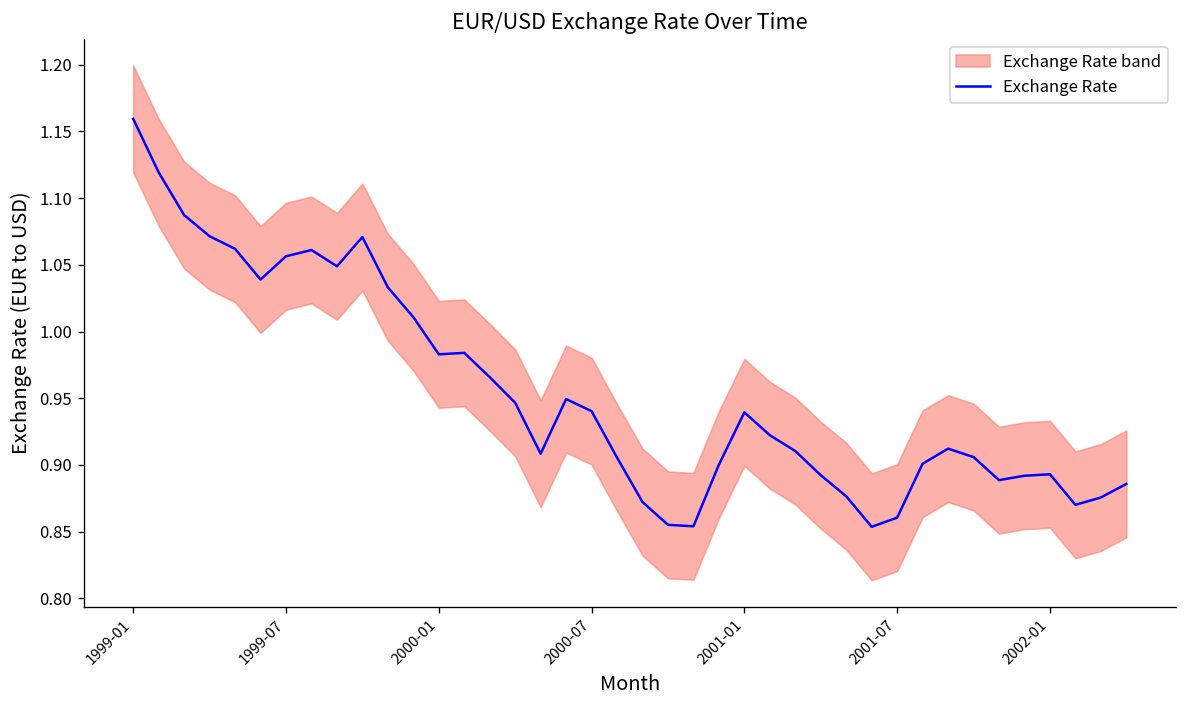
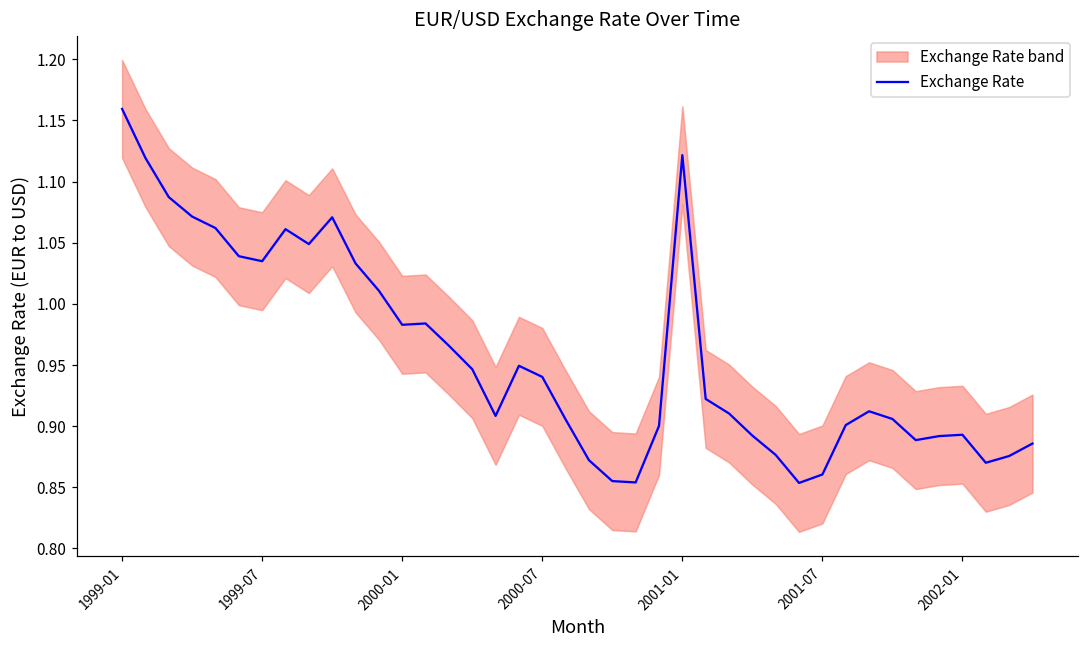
  {
    "Exchange Rate": {
      "1999-01": 1.159,
-     "1999-07": 1.056,
+     "1999-07": 1.035,
      "2000-01": 0.983,
      "2000-07": 0.940,
-     "2001-01": 0.939,
+     "2001-01": 1.122,
      "2001-07": 0.861,
      "2002-01": 0.893
    }
  }
